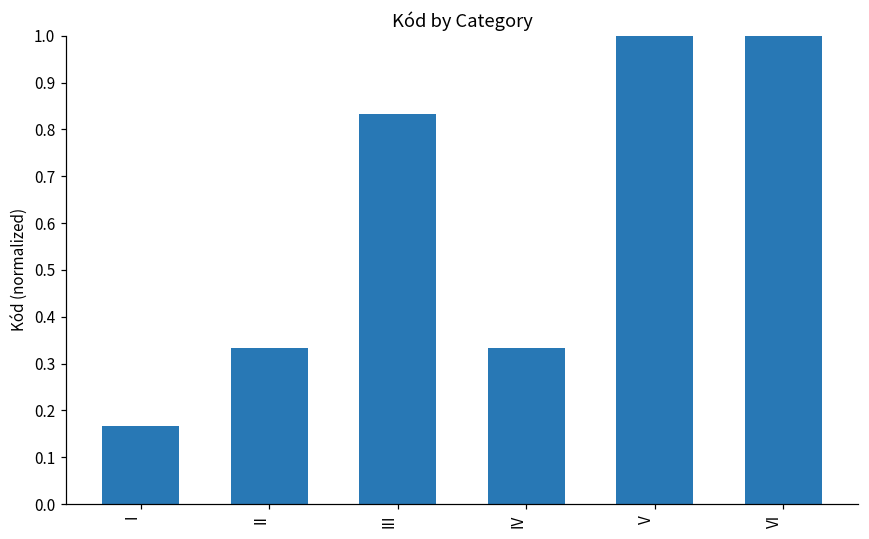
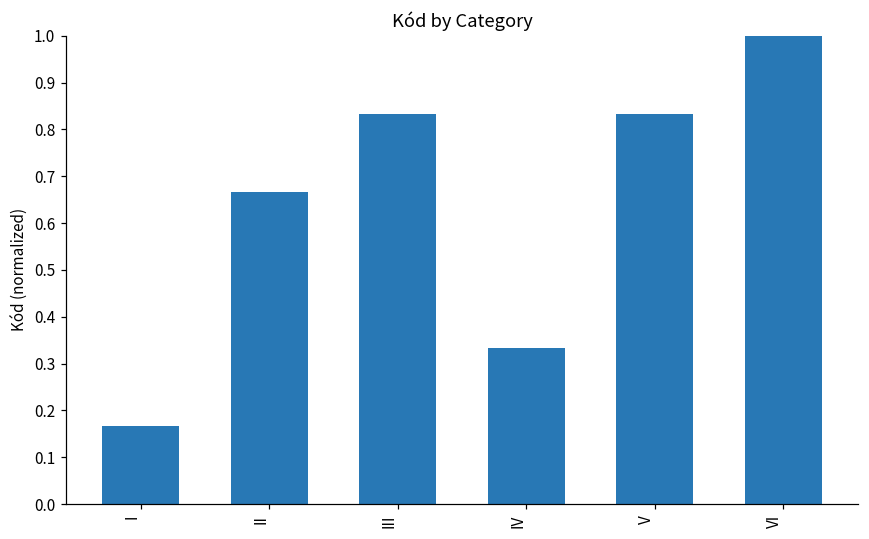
  {
    "I": 0.17,
-   "II": 0.33,
+   "II": 0.67,
    "III": 0.83,
    "IV": 0.33,
-   "V": 1.00,
+   "V": 0.83,
    "VI": 1.00
  }
